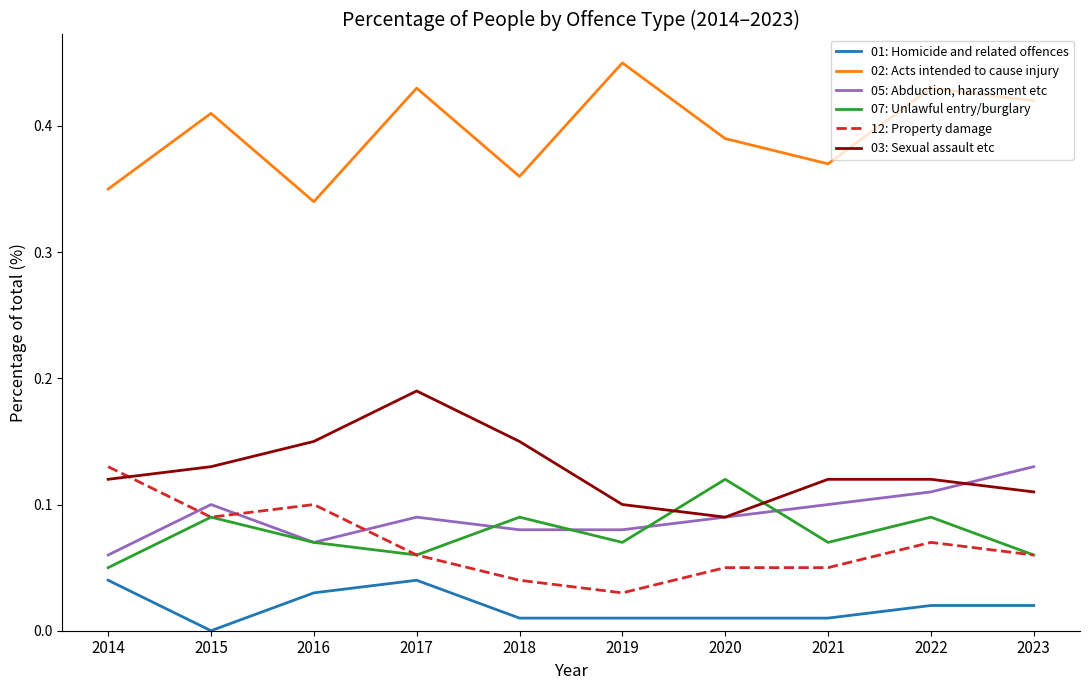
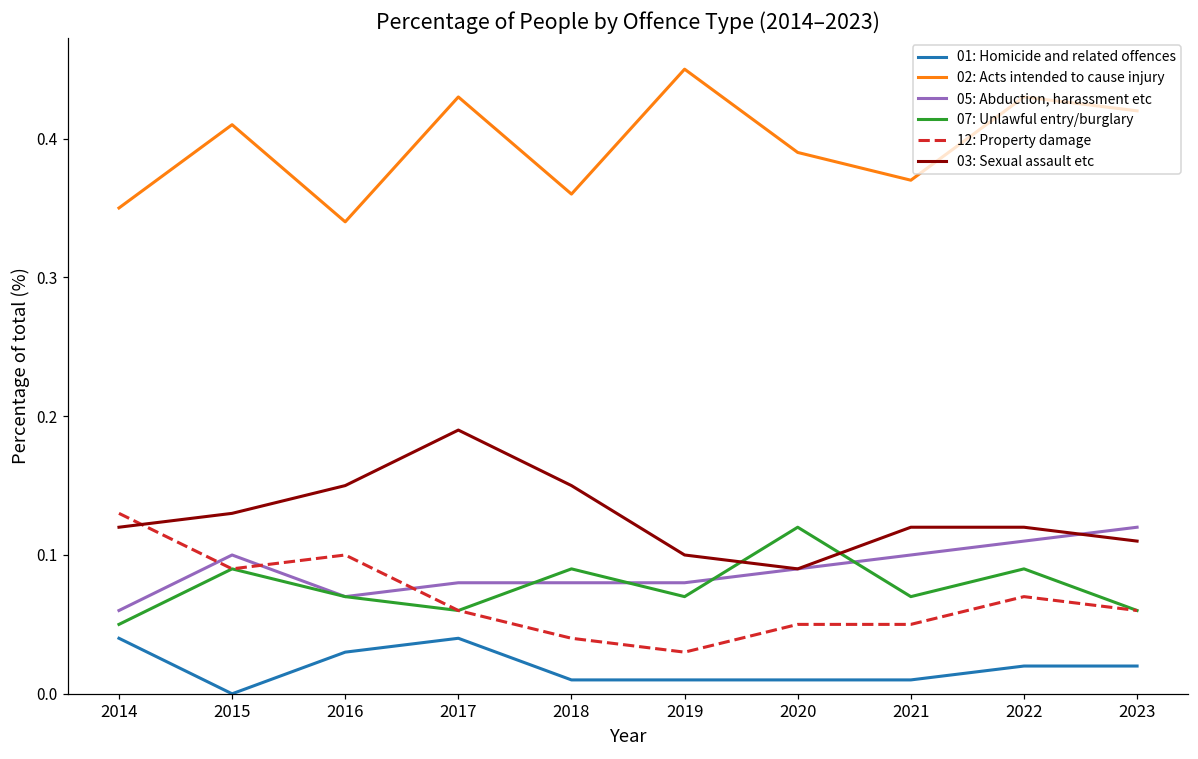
  {
    "01: Homicide and related offences": {
      "2014": 0.04,
      "2015": 0.00,
      "2016": 0.03,
      "2017": 0.04,
      "2018": 0.01,
      "2019": 0.01,
      "2020": 0.01,
      "2021": 0.01,
      "2022": 0.02,
      "2023": 0.02
    },
    "02: Acts intended to cause injury": {
      "2014": 0.35,
      "2015": 0.41,
      "2016": 0.34,
      "2017": 0.43,
      "2018": 0.36,
      "2019": 0.45,
      "2020": 0.39,
      "2021": 0.37
    },
    "05: Abduction, harassment etc": {
      "2014": 0.06,
      "2015": 0.10,
-     "2017": 0.09,
+     "2017": 0.08,
      "2018": 0.08,
      "2019": 0.08,
      "2021": 0.10,
      "2022": 0.11,
-     "2023": 0.13
+     "2023": 0.12
    },
    "07: Unlawful entry/burglary": {
      "2014": 0.05,
      "2018": 0.09,
      "2019": 0.07,
      "2020": 0.12,
      "2021": 0.07,
      "2022": 0.09
    },
    "12: Property damage": {
      "2014": 0.13,
      "2016": 0.10,
      "2018": 0.04,
      "2019": 0.03,
      "2020": 0.05,
      "2021": 0.05,
      "2022": 0.07
    },
    "03: Sexual assault etc": {
      "2014": 0.12,
      "2015": 0.13,
      "2016": 0.15,
      "2017": 0.19,
      "2018": 0.15,
      "2019": 0.10,
      "2021": 0.12,
      "2022": 0.12,
      "2023": 0.11
    }
  }
